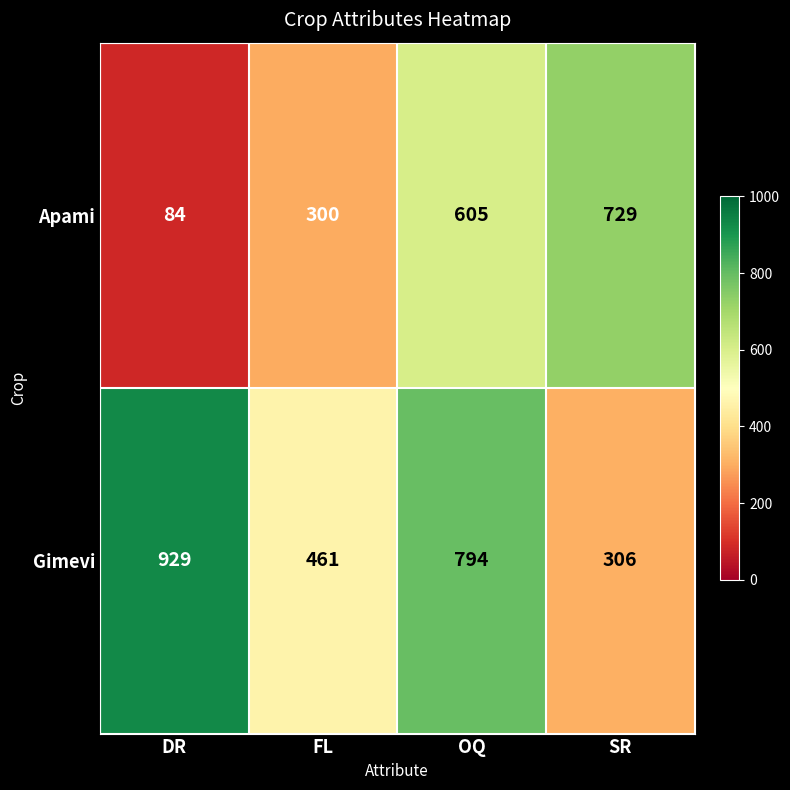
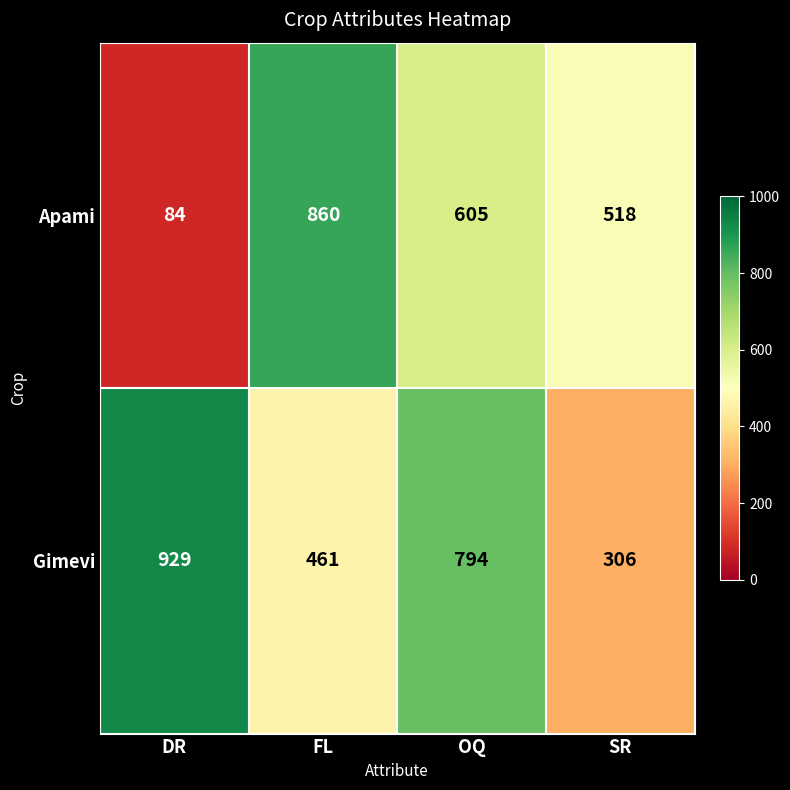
  {
    "Apami": {
      "DR": 84,
-     "FL": 300,
+     "FL": 860,
      "OQ": 605,
-     "SR": 729
+     "SR": 518
    },
    "Gimevi": {
      "DR": 929,
      "FL": 461,
      "OQ": 794,
      "SR": 306
    }
  }
